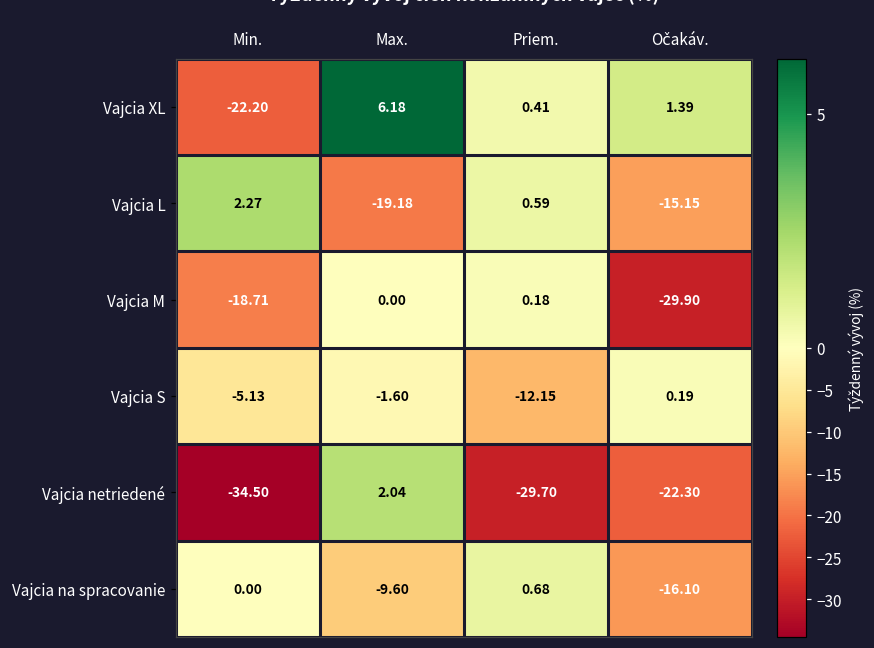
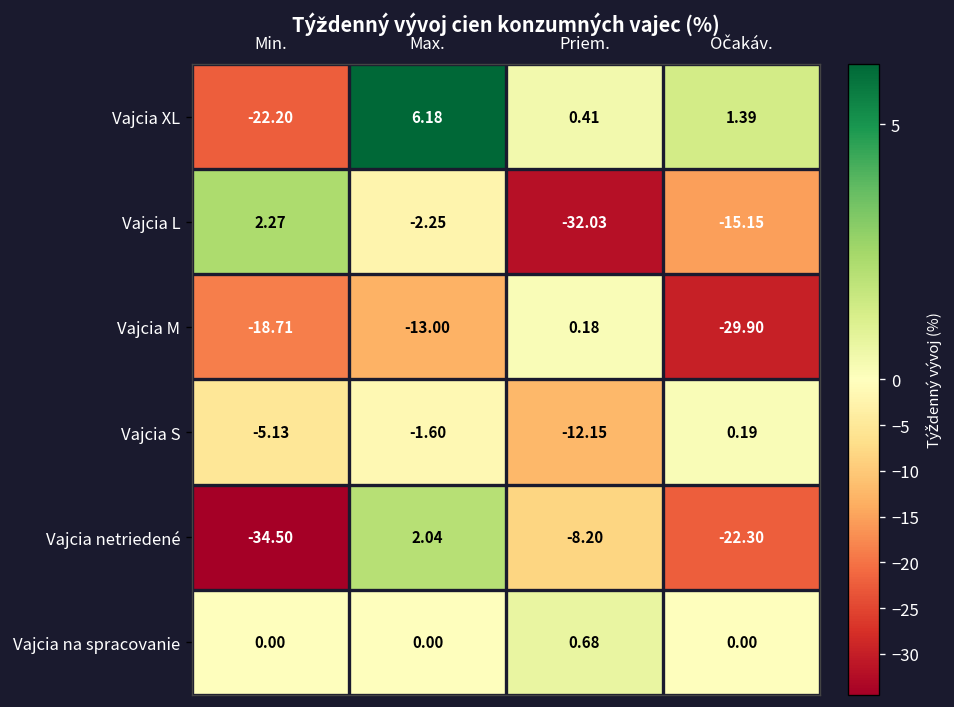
  {
    "Vajcia XL": {
      "Min.": -22.20,
      "Max.": 6.18,
      "Priem.": 0.41,
      "Očakáv.": 1.39
    },
    "Vajcia L": {
      "Min.": 2.27,
-     "Max.": -19.18,
-     "Priem.": 0.59,
+     "Max.": -2.25,
+     "Priem.": -32.03,
      "Očakáv.": -15.15
    },
    "Vajcia M": {
      "Min.": -18.71,
-     "Max.": 0.00,
+     "Max.": -13.00,
      "Priem.": 0.18,
      "Očakáv.": -29.90
    },
    "Vajcia S": {
      "Min.": -5.13,
      "Max.": -1.60,
      "Priem.": -12.15,
      "Očakáv.": 0.19
    },
    "Vajcia netriedené": {
      "Min.": -34.50,
      "Max.": 2.04,
-     "Priem.": -29.70,
+     "Priem.": -8.20,
      "Očakáv.": -22.30
    },
    "Vajcia na spracovanie": {
      "Min.": 0.00,
-     "Max.": -9.60,
+     "Max.": 0.00,
      "Priem.": 0.68,
-     "Očakáv.": -16.10
+     "Očakáv.": 0.00
    }
  }
